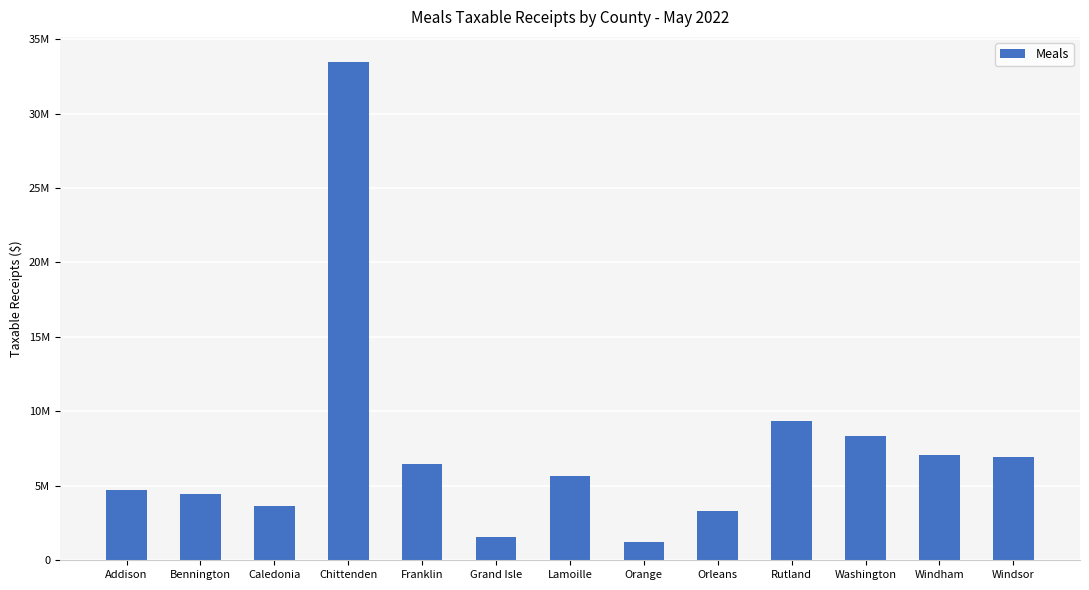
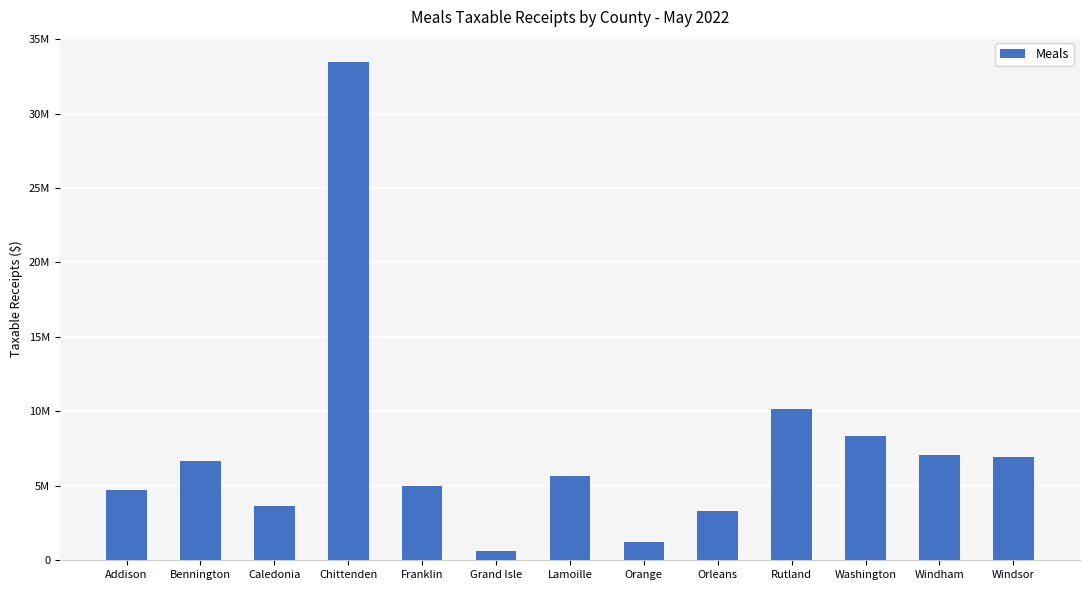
  {
    "Addison": 4700000,
-   "Bennington": 4400000,
+   "Bennington": 6700000,
    "Caledonia": 3700000,
    "Chittenden": 33500000,
-   "Franklin": 6400000,
-   "Grand Isle": 1500000,
+   "Franklin": 5000000,
+   "Grand Isle": 600000,
    "Lamoille": 5600000,
    "Orange": 1200000,
    "Orleans": 3300000,
-   "Rutland": 9300000,
+   "Rutland": 10200000,
    "Washington": 8300000,
    "Windham": 7100000,
    "Windsor": 7000000
  }
